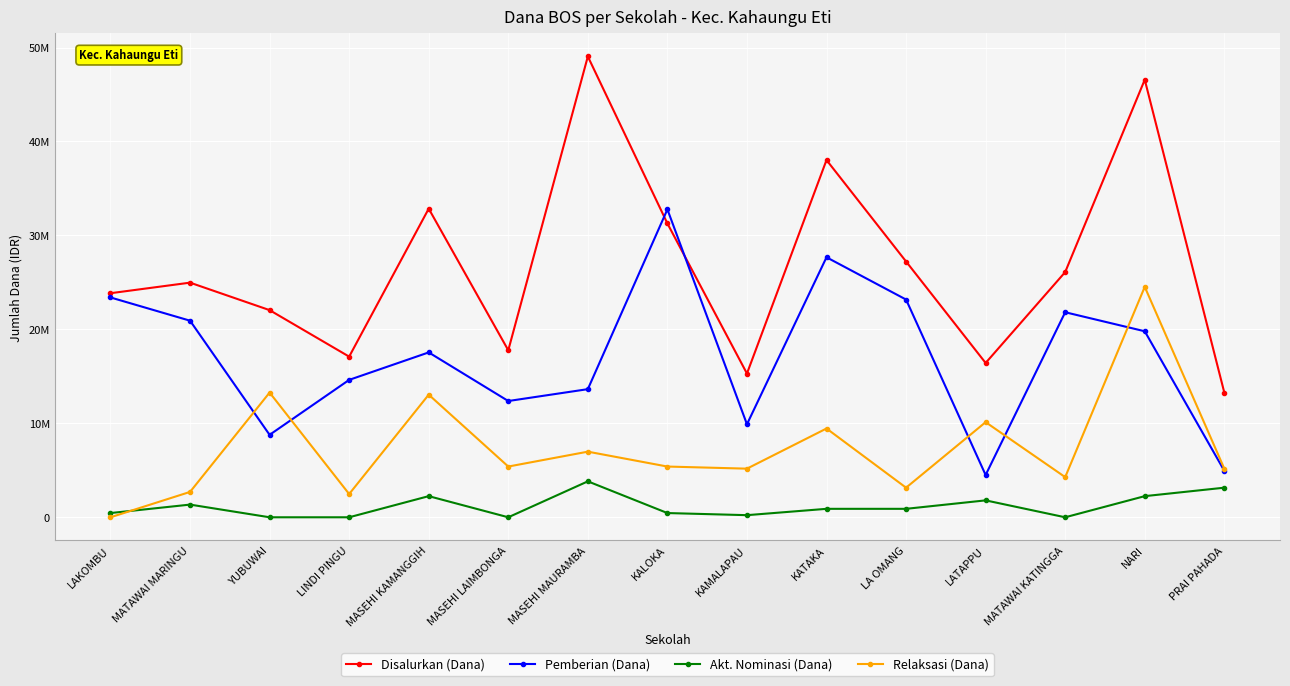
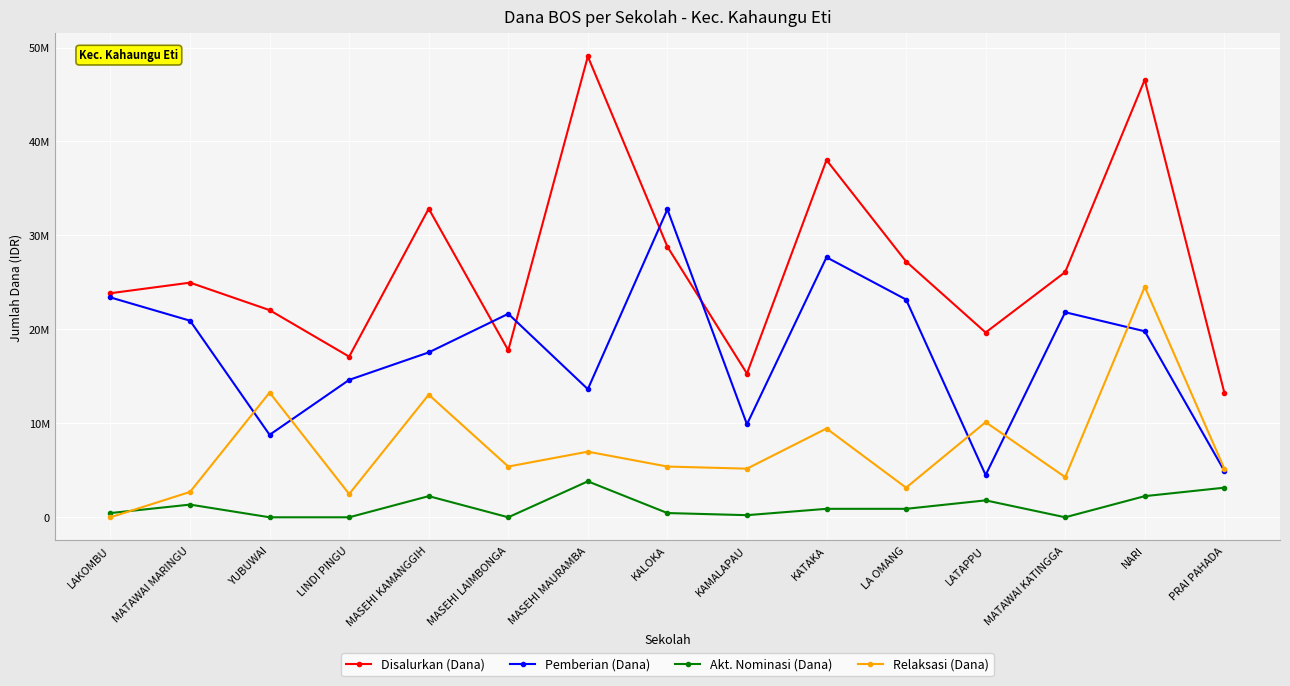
  {
    "Disalurkan (Dana)": {
      "LAKOMBU": 24000000,
      "MATAWAI MARINGU": 25000000,
      "YUBUWAI": 22000000,
      "LINDI PINGU": 17000000,
      "MASEHI KAMANGGIH": 33000000,
      "MASEHI LAIMBONGA": 18000000,
      "MASEHI MAURAMBA": 49000000,
-     "KALOKA": 31000000,
+     "KALOKA": 29000000,
      "KAMALAPAU": 15000000,
      "KATAKA": 38000000,
      "LA OMANG": 27000000,
-     "LATAPPU": 16000000,
+     "LATAPPU": 20000000,
      "MATAWAI KATINGGA": 26000000,
      "NARI": 47000000,
      "PRAI PAHADA": 13000000
    },
    "Pemberian (Dana)": {
      "LAKOMBU": 23000000,
      "MATAWAI MARINGU": 21000000,
      "YUBUWAI": 9000000,
      "LINDI PINGU": 15000000,
      "MASEHI KAMANGGIH": 18000000,
-     "MASEHI LAIMBONGA": 12000000,
+     "MASEHI LAIMBONGA": 22000000,
      "MASEHI MAURAMBA": 14000000,
      "KALOKA": 33000000,
      "KAMALAPAU": 10000000,
      "KATAKA": 28000000,
      "LA OMANG": 23000000,
      "LATAPPU": 5000000,
      "MATAWAI KATINGGA": 22000000,
      "NARI": 20000000
    },
    "Akt. Nominasi (Dana)": {
      "LAKOMBU": 0,
      "MATAWAI MARINGU": 1000000,
      "YUBUWAI": 0,
      "LINDI PINGU": 0,
      "MASEHI KAMANGGIH": 2000000,
      "MASEHI LAIMBONGA": 0,
      "MASEHI MAURAMBA": 4000000,
      "KALOKA": 0,
      "KAMALAPAU": 0,
      "KATAKA": 1000000,
      "LA OMANG": 1000000,
      "LATAPPU": 2000000,
      "MATAWAI KATINGGA": 0,
      "NARI": 2000000,
      "PRAI PAHADA": 3000000
    },
    "Relaksasi (Dana)": {
      "LAKOMBU": 0,
      "MATAWAI MARINGU": 3000000,
      "YUBUWAI": 13000000,
      "LINDI PINGU": 2000000,
      "MASEHI KAMANGGIH": 13000000,
      "MASEHI LAIMBONGA": 5000000,
      "MASEHI MAURAMBA": 7000000,
      "KALOKA": 5000000,
      "KAMALAPAU": 5000000,
      "KATAKA": 9000000,
      "LA OMANG": 3000000,
      "LATAPPU": 10000000,
      "MATAWAI KATINGGA": 4000000,
      "NARI": 25000000
    }
  }
